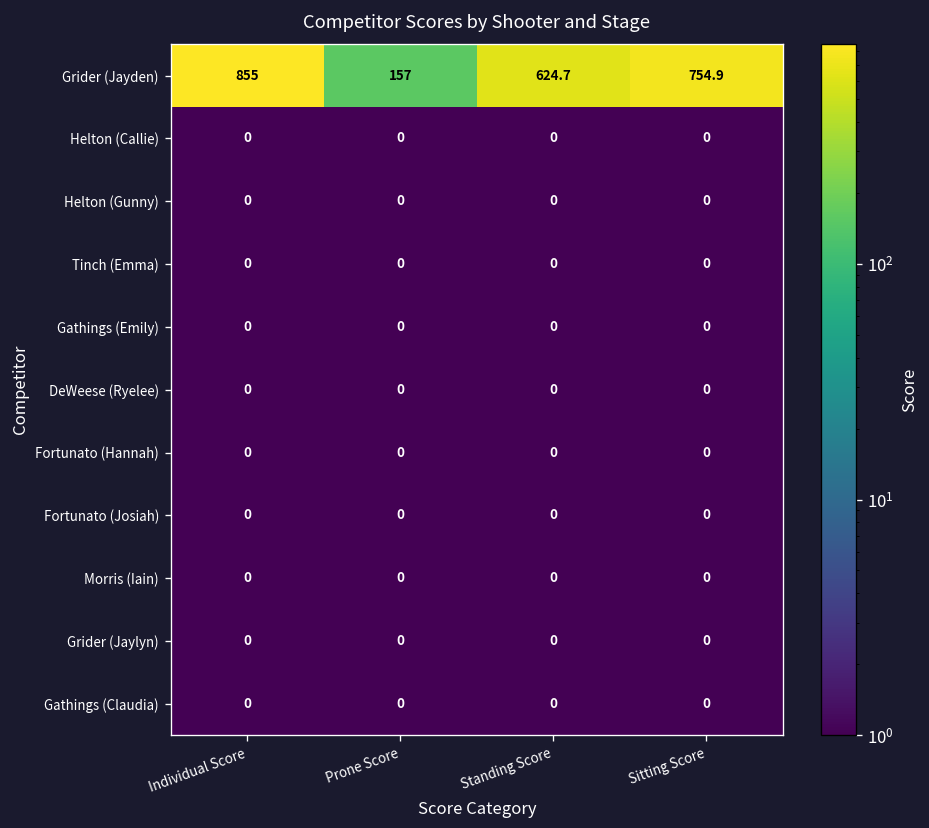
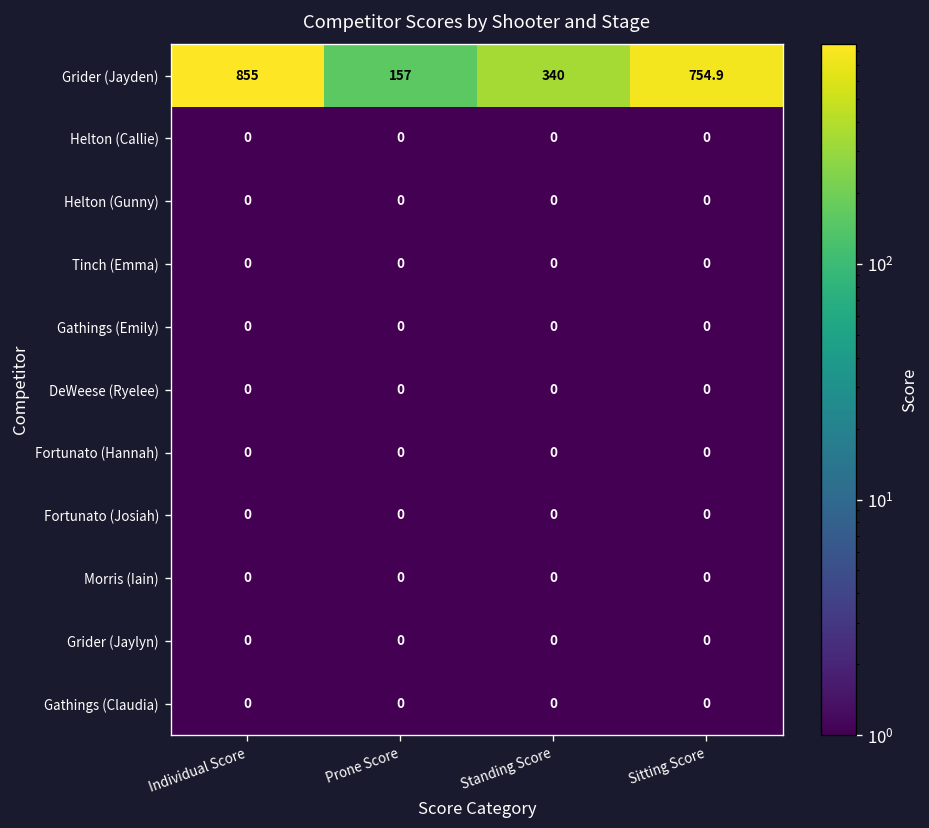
  {
    "Grider (Jayden)": {
      "Individual Score": 855,
      "Prone Score": 157,
-     "Standing Score": 624.7,
+     "Standing Score": 340,
      "Sitting Score": 754.9
    },
    "Helton (Callie)": {
      "Individual Score": 0,
      "Prone Score": 0,
      "Standing Score": 0,
      "Sitting Score": 0
    },
    "Helton (Gunny)": {
      "Individual Score": 0,
      "Prone Score": 0,
      "Standing Score": 0,
      "Sitting Score": 0
    },
    "Tinch (Emma)": {
      "Individual Score": 0,
      "Prone Score": 0,
      "Standing Score": 0,
      "Sitting Score": 0
    },
    "Gathings (Emily)": {
      "Individual Score": 0,
      "Prone Score": 0,
      "Standing Score": 0,
      "Sitting Score": 0
    },
    "DeWeese (Ryelee)": {
      "Individual Score": 0,
      "Prone Score": 0,
      "Standing Score": 0,
      "Sitting Score": 0
    },
    "Fortunato (Hannah)": {
      "Individual Score": 0,
      "Prone Score": 0,
      "Standing Score": 0,
      "Sitting Score": 0
    },
    "Fortunato (Josiah)": {
      "Individual Score": 0,
      "Prone Score": 0,
      "Standing Score": 0,
      "Sitting Score": 0
    },
    "Morris (Iain)": {
      "Individual Score": 0,
      "Prone Score": 0,
      "Standing Score": 0,
      "Sitting Score": 0
    },
    "Grider (Jaylyn)": {
      "Individual Score": 0,
      "Prone Score": 0,
      "Standing Score": 0,
      "Sitting Score": 0
    },
    "Gathings (Claudia)": {
      "Individual Score": 0,
      "Prone Score": 0,
      "Standing Score": 0,
      "Sitting Score": 0
    }
  }
